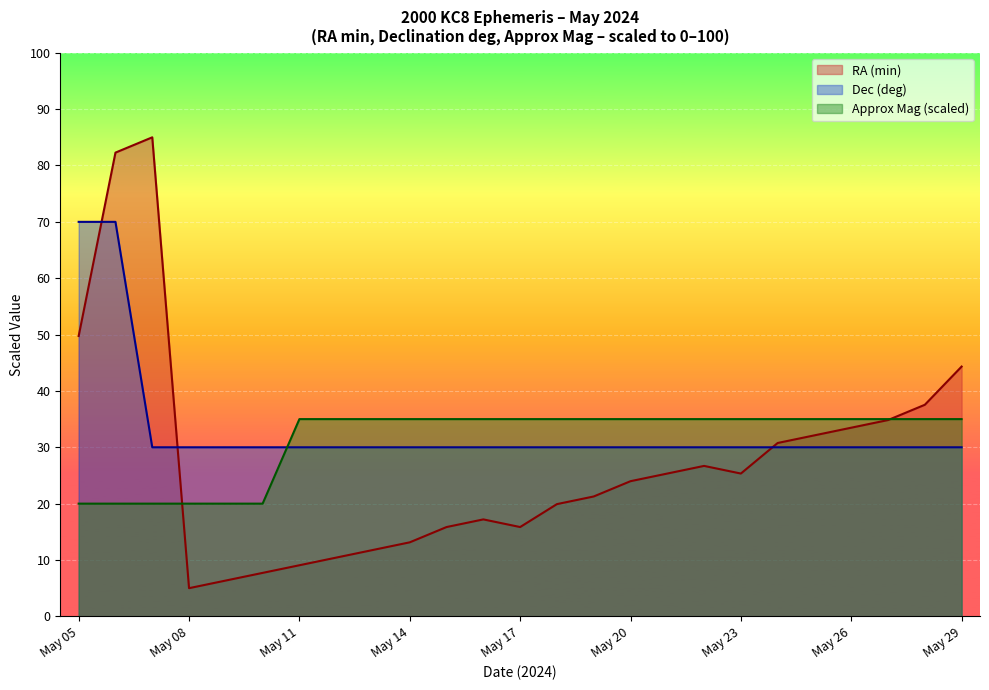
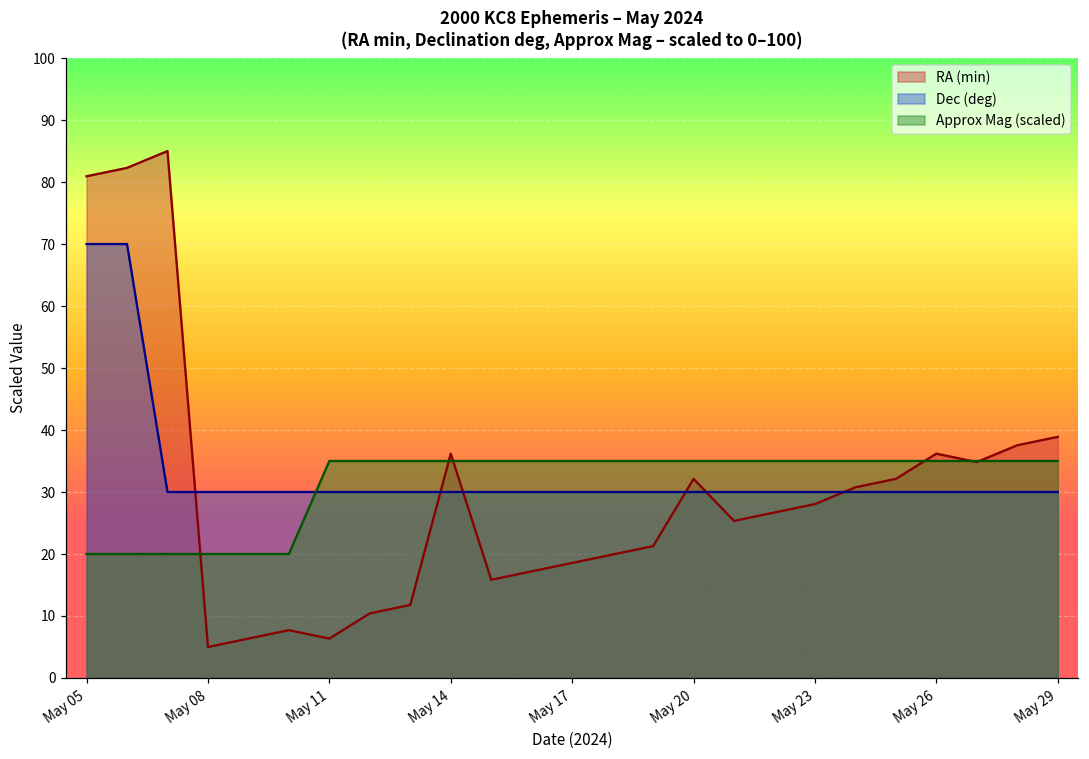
  {
    "RA (min)": {
-     "May 05": 50,
+     "May 05": 81,
      "May 08": 5,
-     "May 11": 9,
-     "May 14": 13,
-     "May 17": 16,
-     "May 20": 24,
-     "May 23": 25,
-     "May 26": 33,
-     "May 29": 44
+     "May 11": 6,
+     "May 14": 36,
+     "May 17": 19,
+     "May 20": 32,
+     "May 23": 28,
+     "May 26": 36,
+     "May 29": 39
    },
    "Dec (deg)": {
      "May 05": 70,
      "May 08": 30,
      "May 11": 30,
      "May 14": 30,
      "May 17": 30,
      "May 20": 30,
      "May 23": 30,
      "May 26": 30,
      "May 29": 30
    },
    "Approx Mag (scaled)": {
      "May 05": 20,
      "May 08": 20,
      "May 11": 35,
      "May 14": 35,
      "May 17": 35,
      "May 20": 35,
      "May 23": 35,
      "May 26": 35,
      "May 29": 35
    }
  }
